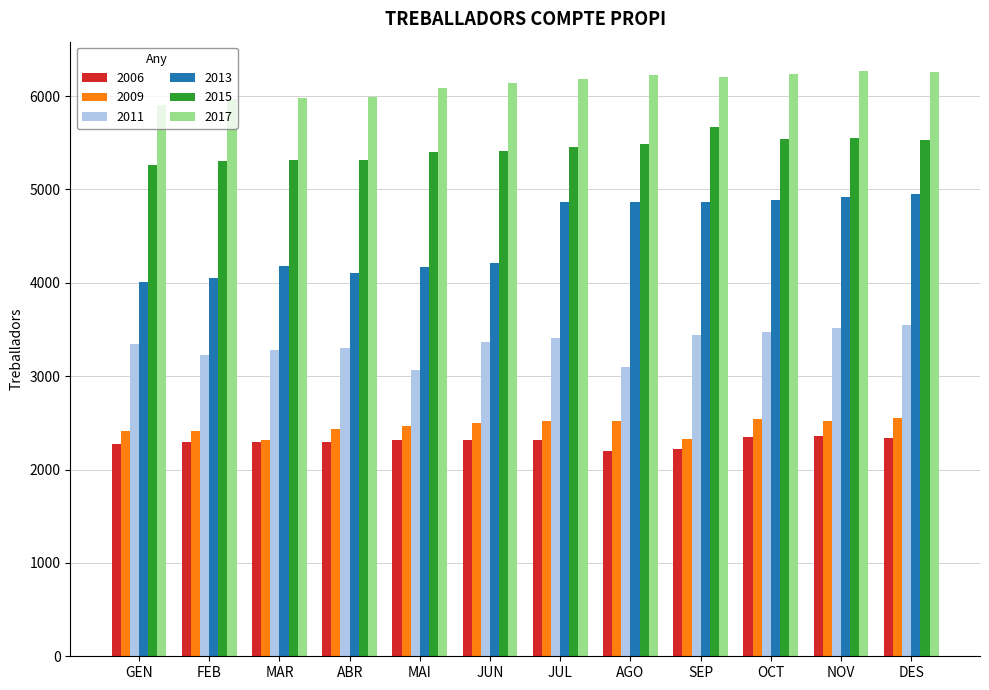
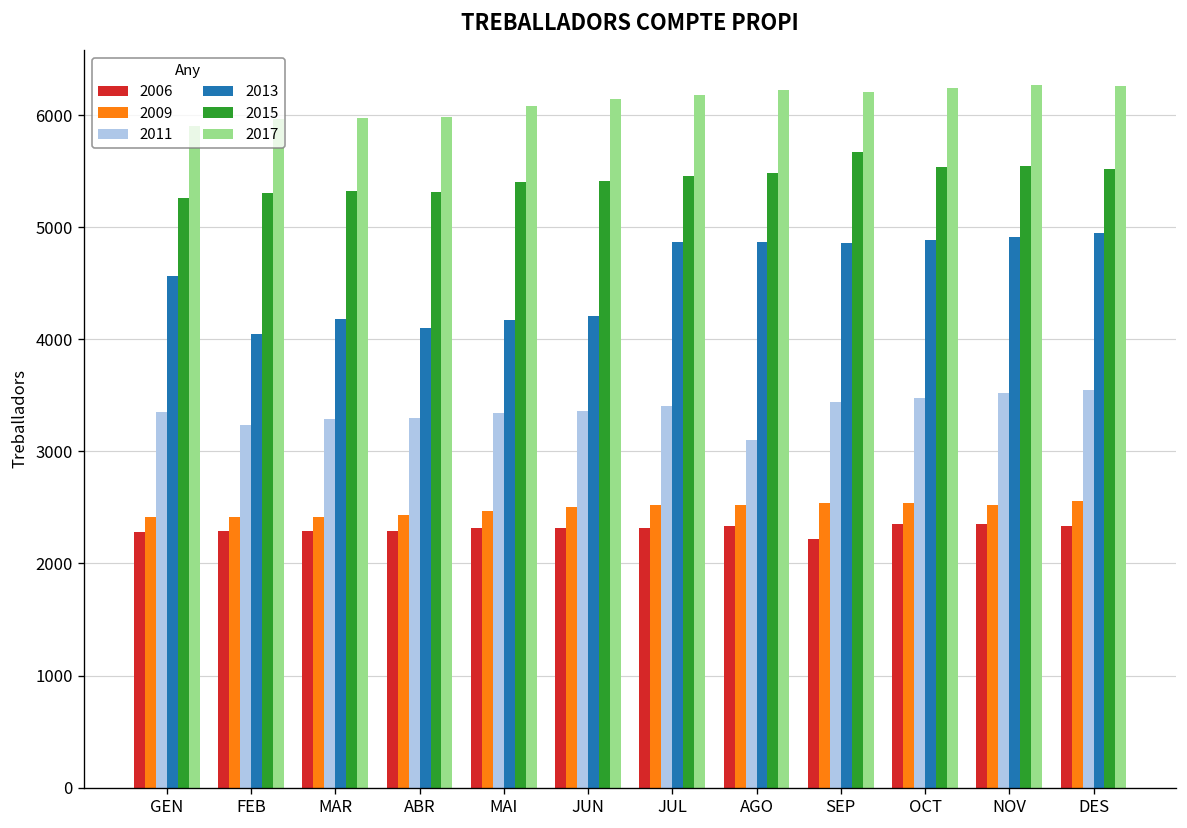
  {
    "2006": {
      "GEN": 2300,
      "FEB": 2300,
      "MAR": 2300,
      "ABR": 2300,
      "MAI": 2300,
      "JUN": 2300,
      "JUL": 2300,
-     "AGO": 2200,
+     "AGO": 2300,
      "SEP": 2200,
      "OCT": 2400,
      "NOV": 2400,
      "DES": 2300
    },
    "2009": {
      "GEN": 2400,
      "FEB": 2400,
-     "MAR": 2300,
+     "MAR": 2400,
      "ABR": 2400,
      "MAI": 2500,
      "JUN": 2500,
      "JUL": 2500,
      "AGO": 2500,
-     "SEP": 2300,
+     "SEP": 2500,
      "OCT": 2500,
      "NOV": 2500,
      "DES": 2600
    },
    "2011": {
      "GEN": 3300,
      "FEB": 3200,
      "MAR": 3300,
      "ABR": 3300,
-     "MAI": 3100,
+     "MAI": 3300,
      "JUN": 3400,
      "JUL": 3400,
      "AGO": 3100,
      "SEP": 3400,
      "OCT": 3500,
      "NOV": 3500,
      "DES": 3500
    },
    "2013": {
-     "GEN": 4000,
+     "GEN": 4600,
      "FEB": 4000,
      "MAR": 4200,
      "ABR": 4100,
      "MAI": 4200,
      "JUN": 4200,
      "JUL": 4900,
      "AGO": 4900,
      "SEP": 4900,
      "OCT": 4900,
      "NOV": 4900,
      "DES": 4900
    },
    "2015": {
      "GEN": 5300,
      "FEB": 5300,
      "MAR": 5300,
      "ABR": 5300,
      "MAI": 5400,
      "JUN": 5400,
      "JUL": 5500,
      "AGO": 5500,
      "SEP": 5700,
      "OCT": 5500,
      "NOV": 5500,
      "DES": 5500
    },
    "2017": {
      "MAR": 6000,
      "ABR": 6000,
      "MAI": 6100,
      "JUN": 6100,
      "JUL": 6200,
      "AGO": 6200,
      "SEP": 6200,
      "OCT": 6200,
      "NOV": 6300,
      "DES": 6300
    }
  }
